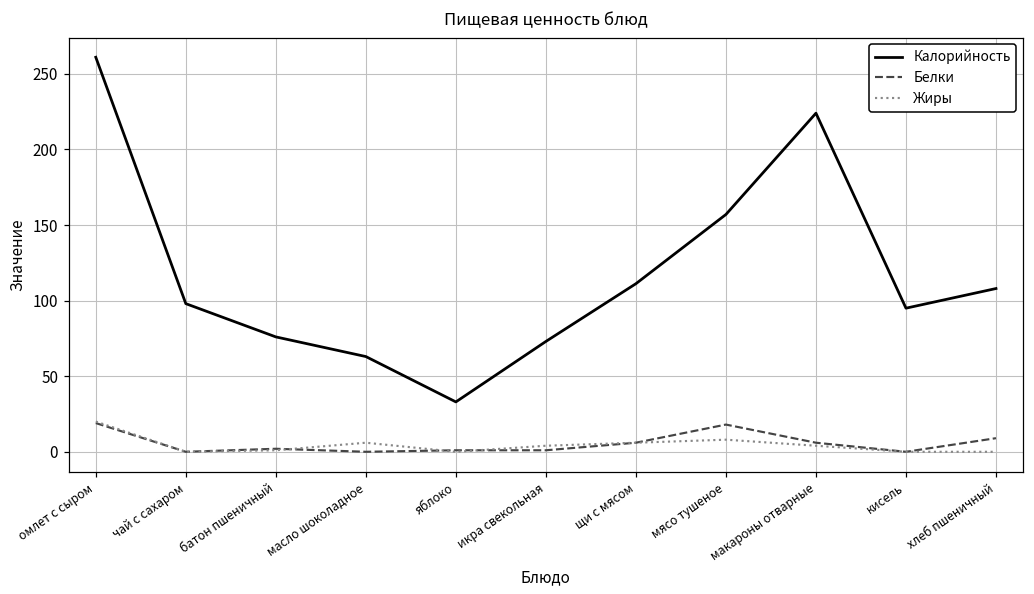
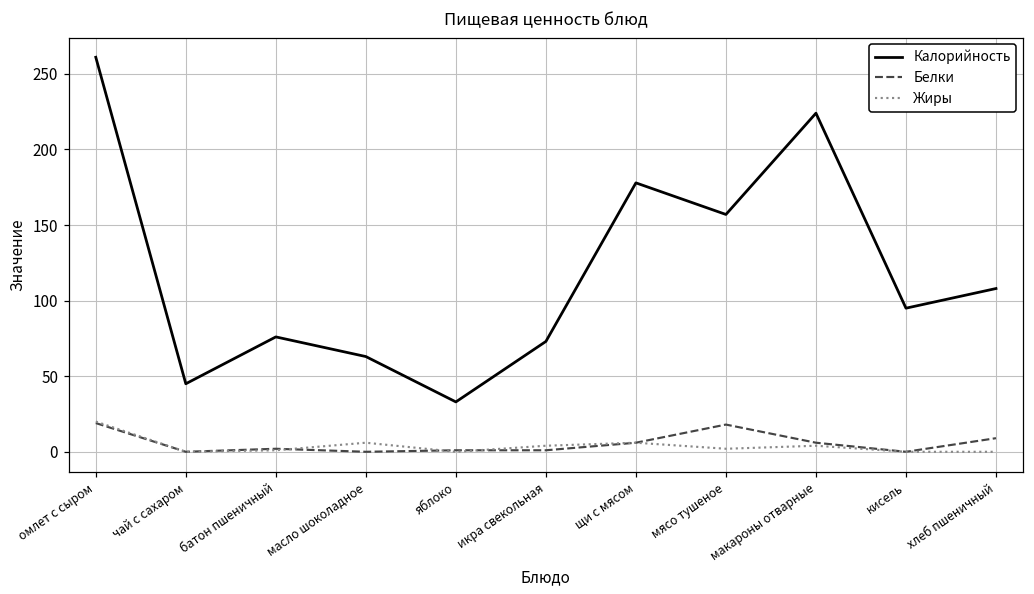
  {
    "Калорийность": {
      "омлет с сыром": 261,
-     "чай с сахаром": 98,
+     "чай с сахаром": 45,
      "батон пшеничный": 76,
      "масло шоколадное": 63,
      "яблоко": 33,
      "икра свекольная": 73,
-     "щи с мясом": 111,
+     "щи с мясом": 178,
      "мясо тушеное": 157,
      "макароны отварные": 224,
      "кисель": 95,
      "хлеб пшеничный": 108
    },
    "Белки": {
      "масло шоколадное": 0,
      "икра свекольная": 1,
      "мясо тушеное": 18,
      "макароны отварные": 6,
      "хлеб пшеничный": 9
    },
    "Жиры": {
      "масло шоколадное": 6,
      "икра свекольная": 4,
-     "мясо тушеное": 8,
+     "мясо тушеное": 2,
      "макароны отварные": 4,
      "хлеб пшеничный": 0
    }
  }
